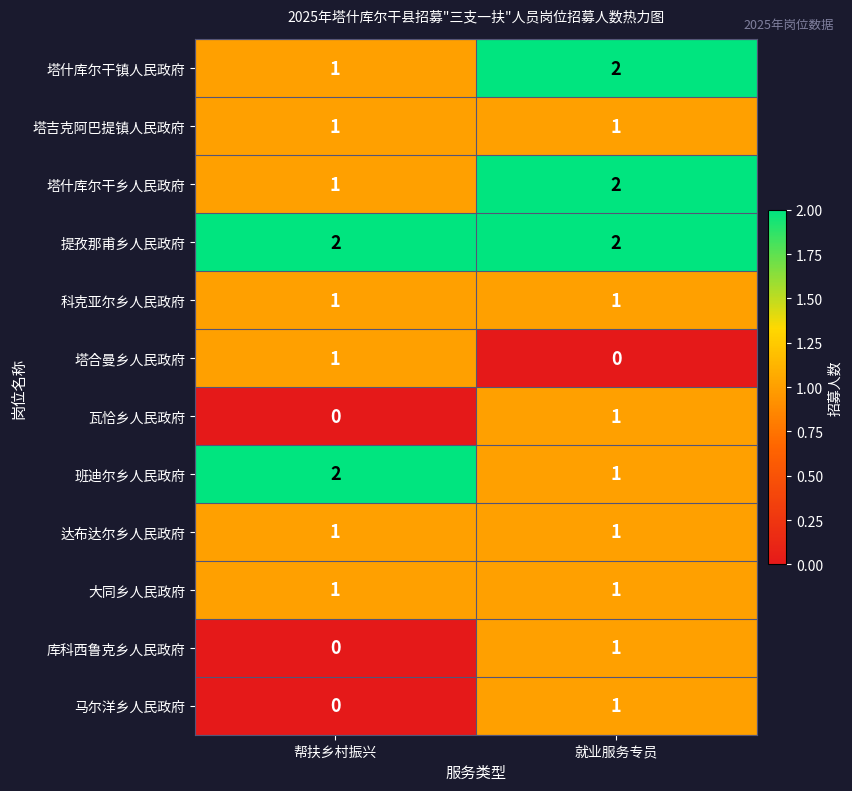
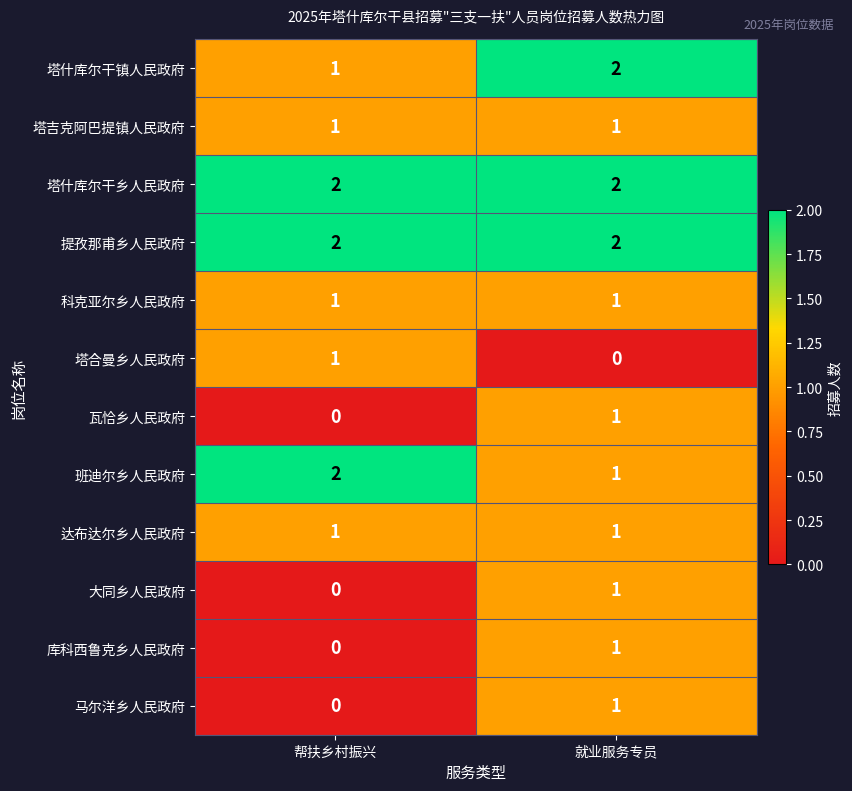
  {
    "塔什库尔干镇人民政府": {
      "帮扶乡村振兴": 1,
      "就业服务专员": 2
    },
    "塔吉克阿巴提镇人民政府": {
      "帮扶乡村振兴": 1,
      "就业服务专员": 1
    },
    "塔什库尔干乡人民政府": {
-     "帮扶乡村振兴": 1,
+     "帮扶乡村振兴": 2,
      "就业服务专员": 2
    },
    "提孜那甫乡人民政府": {
      "帮扶乡村振兴": 2,
      "就业服务专员": 2
    },
    "科克亚尔乡人民政府": {
      "帮扶乡村振兴": 1,
      "就业服务专员": 1
    },
    "塔合曼乡人民政府": {
      "帮扶乡村振兴": 1,
      "就业服务专员": 0
    },
    "瓦恰乡人民政府": {
      "帮扶乡村振兴": 0,
      "就业服务专员": 1
    },
    "班迪尔乡人民政府": {
      "帮扶乡村振兴": 2,
      "就业服务专员": 1
    },
    "达布达尔乡人民政府": {
      "帮扶乡村振兴": 1,
      "就业服务专员": 1
    },
    "大同乡人民政府": {
-     "帮扶乡村振兴": 1,
+     "帮扶乡村振兴": 0,
      "就业服务专员": 1
    },
    "库科西鲁克乡人民政府": {
      "帮扶乡村振兴": 0,
      "就业服务专员": 1
    },
    "马尔洋乡人民政府": {
      "帮扶乡村振兴": 0,
      "就业服务专员": 1
    }
  }
